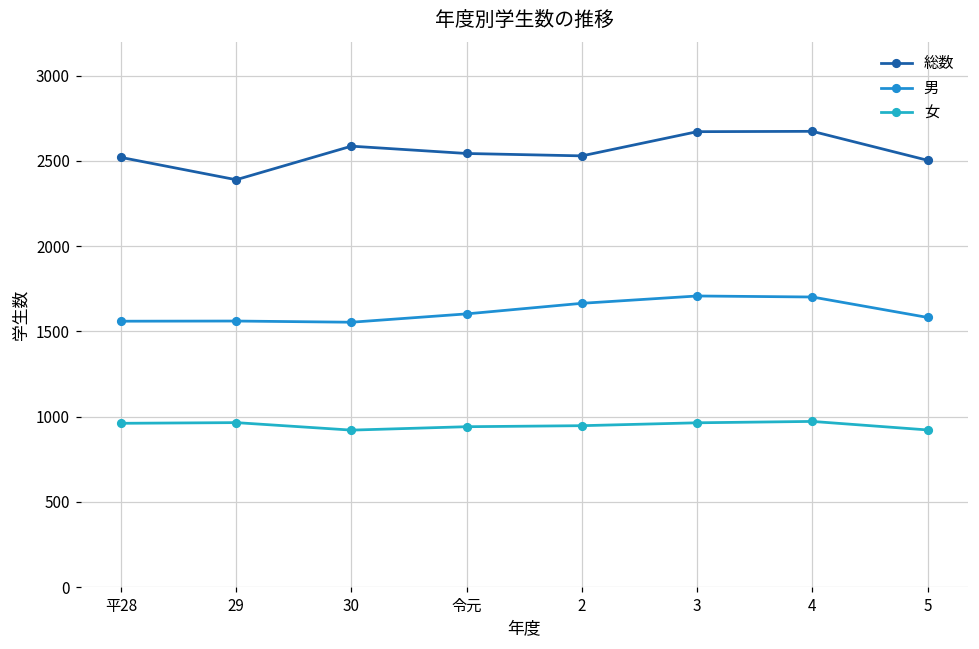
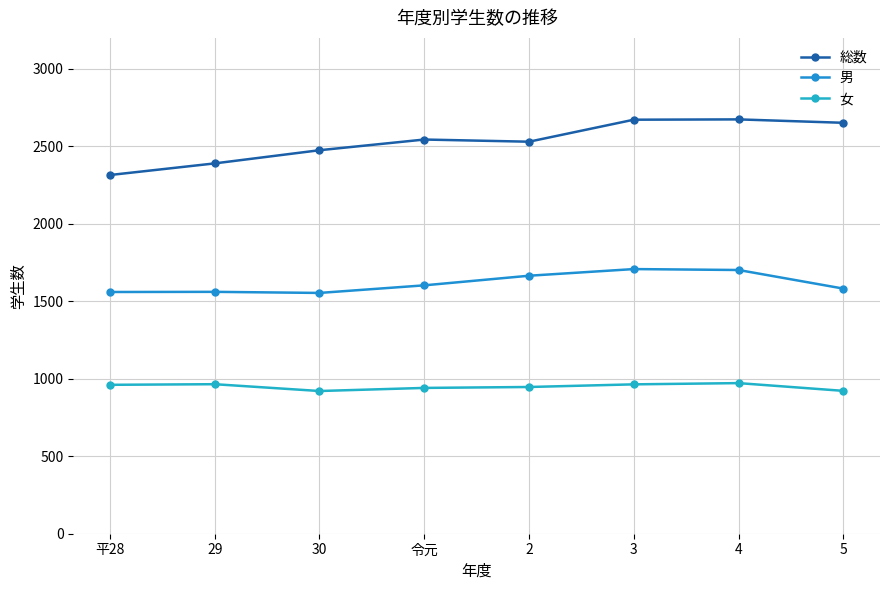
  {
    "総数": {
-     "平28": 2520,
+     "平28": 2320,
      "29": 2390,
-     "30": 2590,
+     "30": 2480,
      "令元": 2540,
      "2": 2530,
      "3": 2670,
      "4": 2670,
-     "5": 2500
+     "5": 2650
    }
  }
